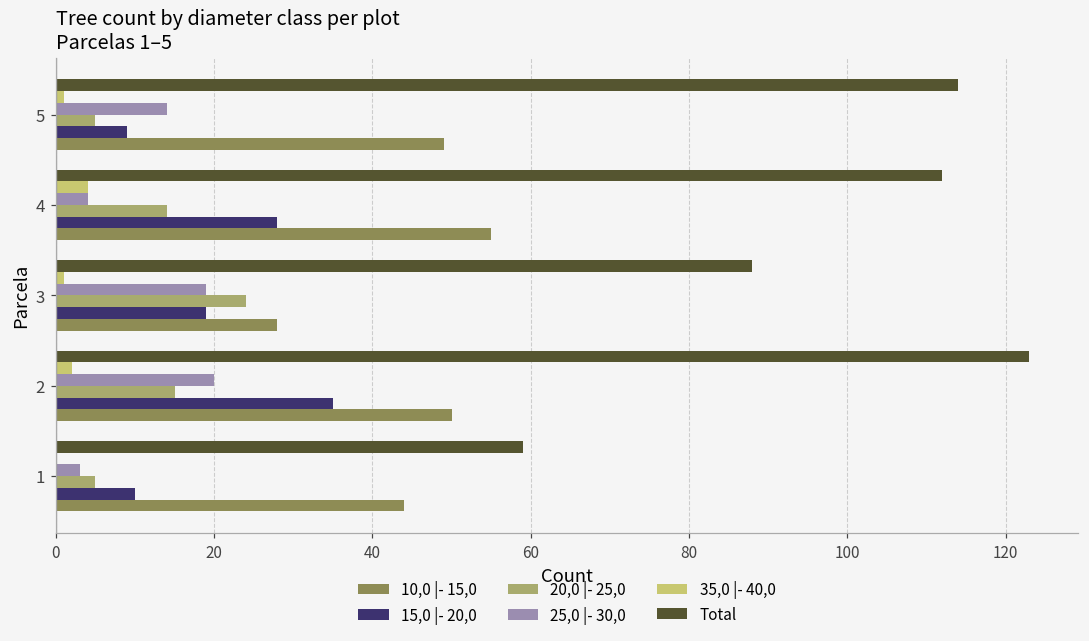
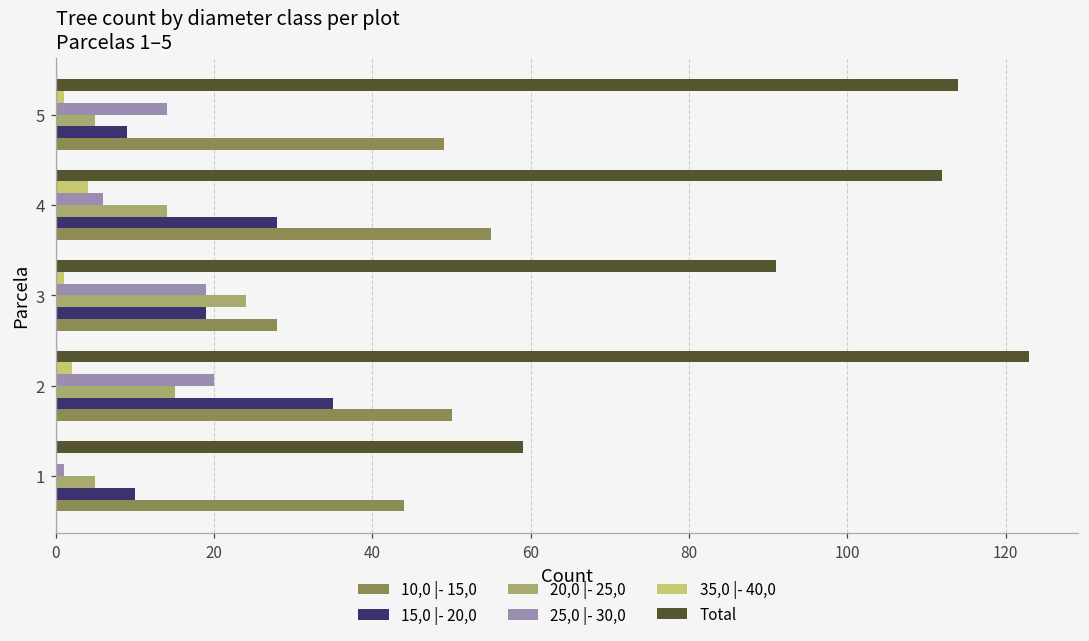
  {
    "15,0 |- 20,0": {
      "5": 9,
      "4": 28,
      "3": 19,
      "2": 35,
      "1": 10
    },
    "25,0 |- 30,0": {
      "5": 14,
-     "4": 4,
+     "4": 6,
      "3": 19,
      "2": 20,
-     "1": 3
+     "1": 1
    },
    "Total": {
      "5": 114,
      "4": 112,
-     "3": 88,
+     "3": 91,
      "2": 123,
      "1": 59
    }
  }
